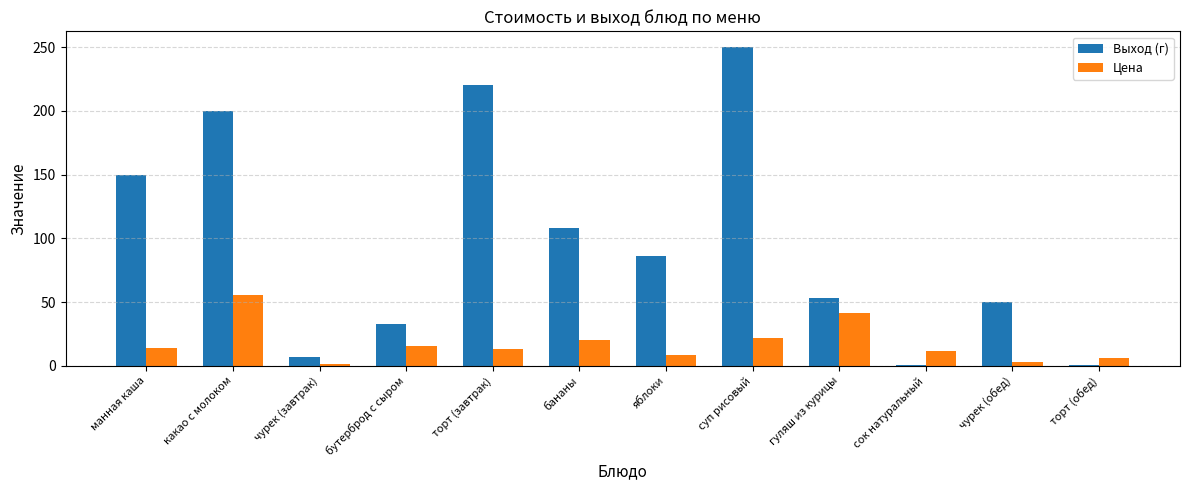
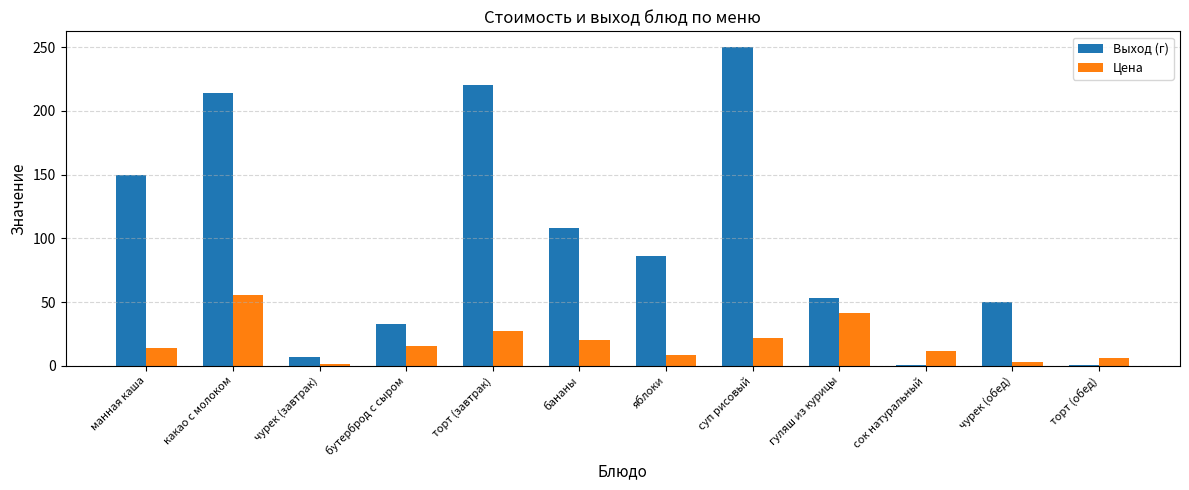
  {
    "Выход (г)": {
      "манная каша": 150,
-     "какао с молоком": 200,
+     "какао с молоком": 214,
      "чурек (завтрак)": 7,
      "бутерброд с сыром": 33,
      "торт (завтрак)": 220,
      "бананы": 108,
      "яблоки": 86,
      "суп рисовый": 250,
      "гуляш из курицы": 53,
      "чурек (обед)": 50
    },
    "Цена": {
      "манная каша": 14,
      "какао с молоком": 56,
      "бутерброд с сыром": 15,
-     "торт (завтрак)": 13,
+     "торт (завтрак)": 27,
      "бананы": 20,
      "яблоки": 8,
      "суп рисовый": 22,
      "гуляш из курицы": 42,
      "сок натуральный": 12,
      "чурек (обед)": 3,
      "торт (обед)": 6
    }
  }
